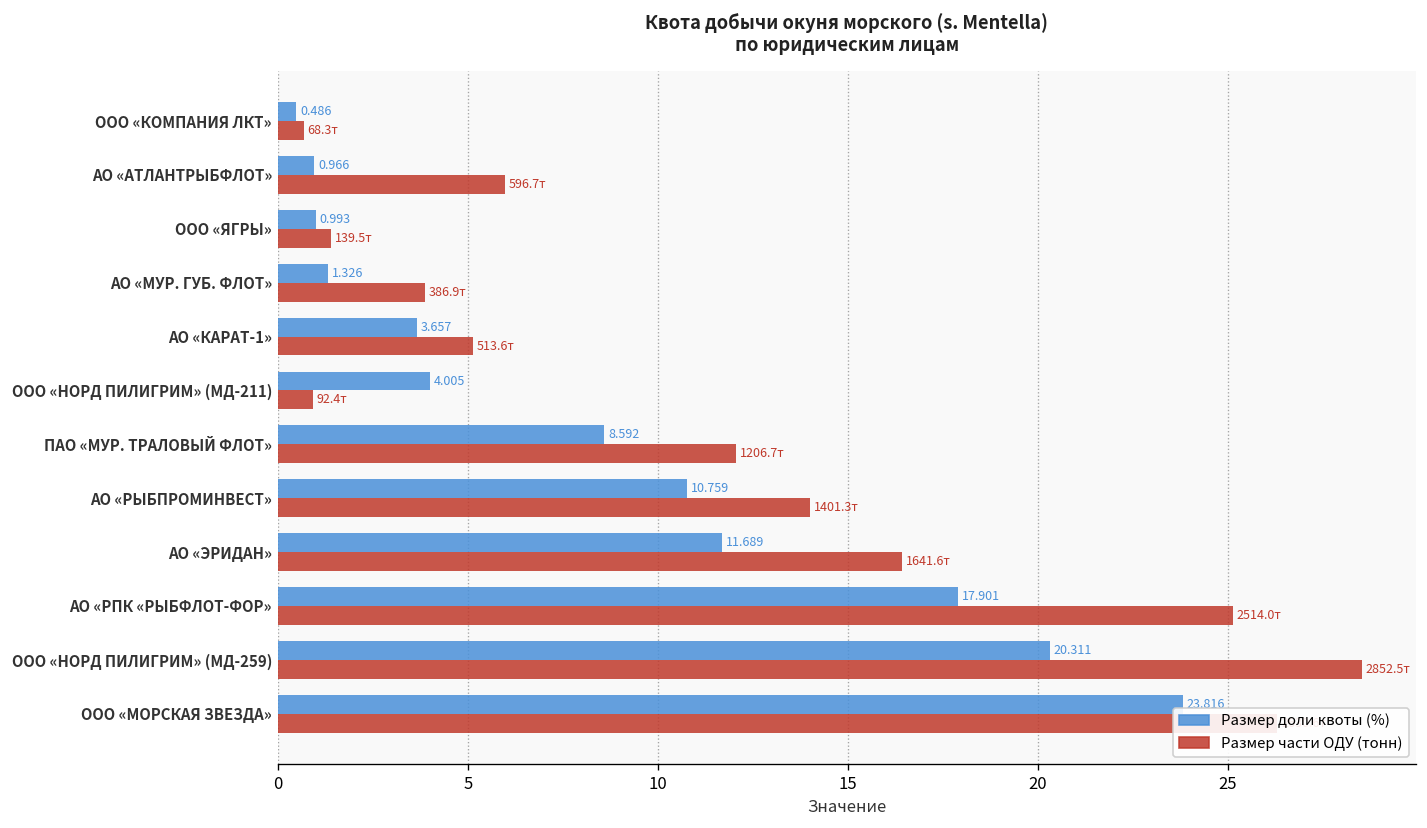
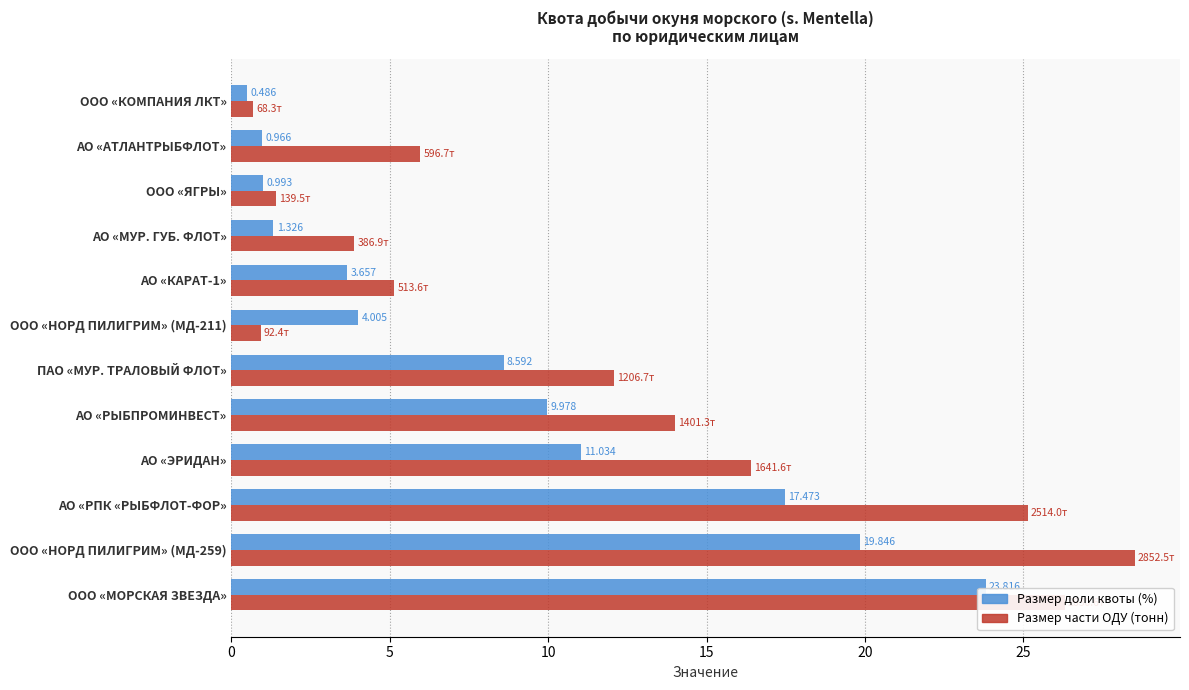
  {
    "Размер доли квоты (%)": {
      "ООО «КОМПАНИЯ ЛКТ»": 0.486,
      "АО «АТЛАНТРЫБФЛОТ»": 0.966,
      "ООО «ЯГРЫ»": 0.993,
      "АО «МУР. ГУБ. ФЛОТ»": 1.326,
      "АО «КАРАТ-1»": 3.657,
      "ООО «НОРД ПИЛИГРИМ» (МД-211)": 4.005,
      "ПАО «МУР. ТРАЛОВЫЙ ФЛОТ»": 8.592,
-     "АО «РЫБПРОМИНВЕСТ»": 10.759,
-     "АО «ЭРИДАН»": 11.689,
-     "АО «РПК «РЫБФЛОТ-ФОР»": 17.901,
-     "ООО «НОРД ПИЛИГРИМ» (МД-259)": 20.311
+     "АО «РЫБПРОМИНВЕСТ»": 9.978,
+     "АО «ЭРИДАН»": 11.034,
+     "АО «РПК «РЫБФЛОТ-ФОР»": 17.473,
+     "ООО «НОРД ПИЛИГРИМ» (МД-259)": 19.846
    }
  }
